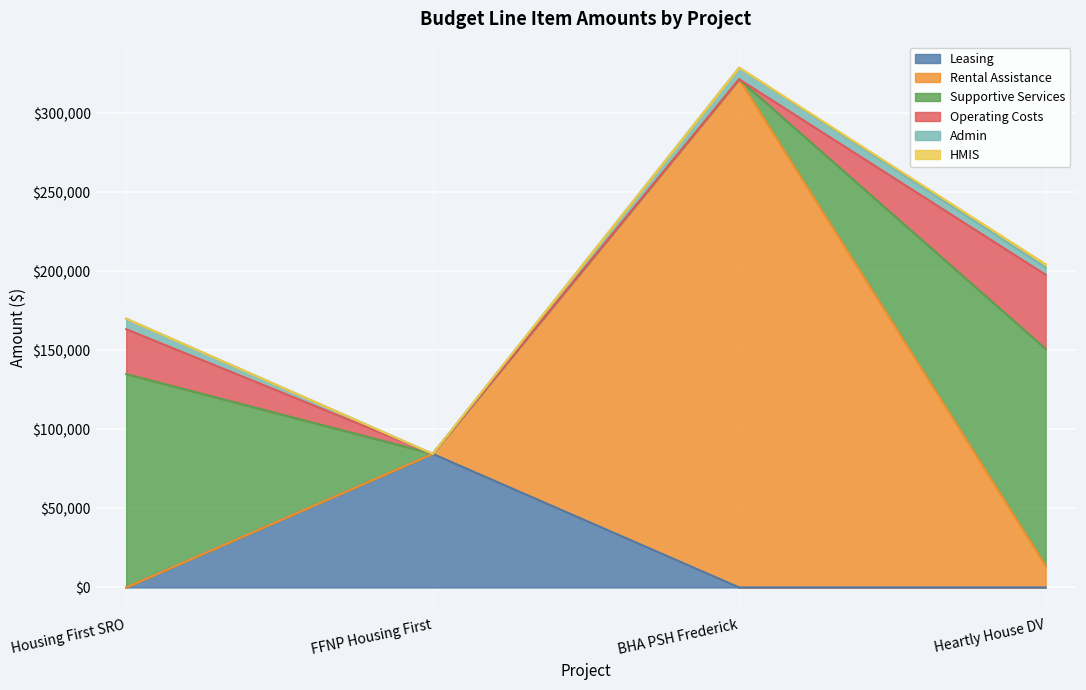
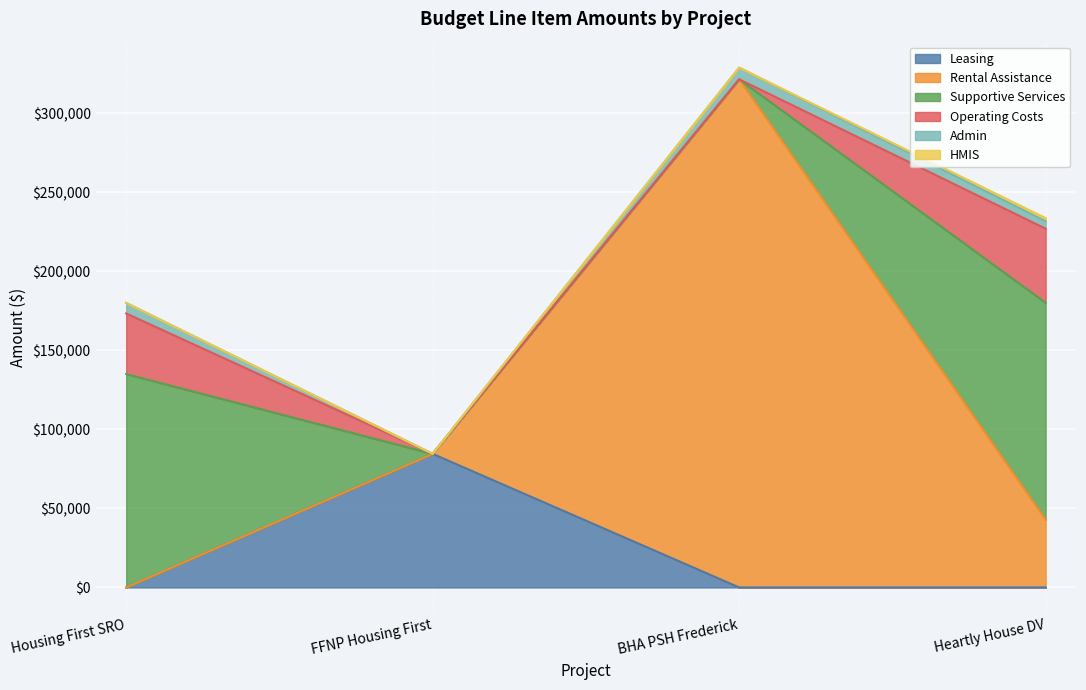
  {
    "Leasing": {
      "BHA PSH Frederick": "$0",
      "Heartly House DV": "$0"
    },
    "Rental Assistance": {
-     "Heartly House DV": "$14,000"
+     "Heartly House DV": "$43,000"
    },
    "Supportive Services": {
      "Housing First SRO": "$135,000",
      "Heartly House DV": "$137,000"
    },
    "Operating Costs": {
-     "Housing First SRO": "$28,000",
+     "Housing First SRO": "$38,000",
      "Heartly House DV": "$47,000"
    },
    "Admin": {
      "Heartly House DV": "$5,000"
    },
    "HMIS": {
      "Heartly House DV": "$2,000"
    }
  }
